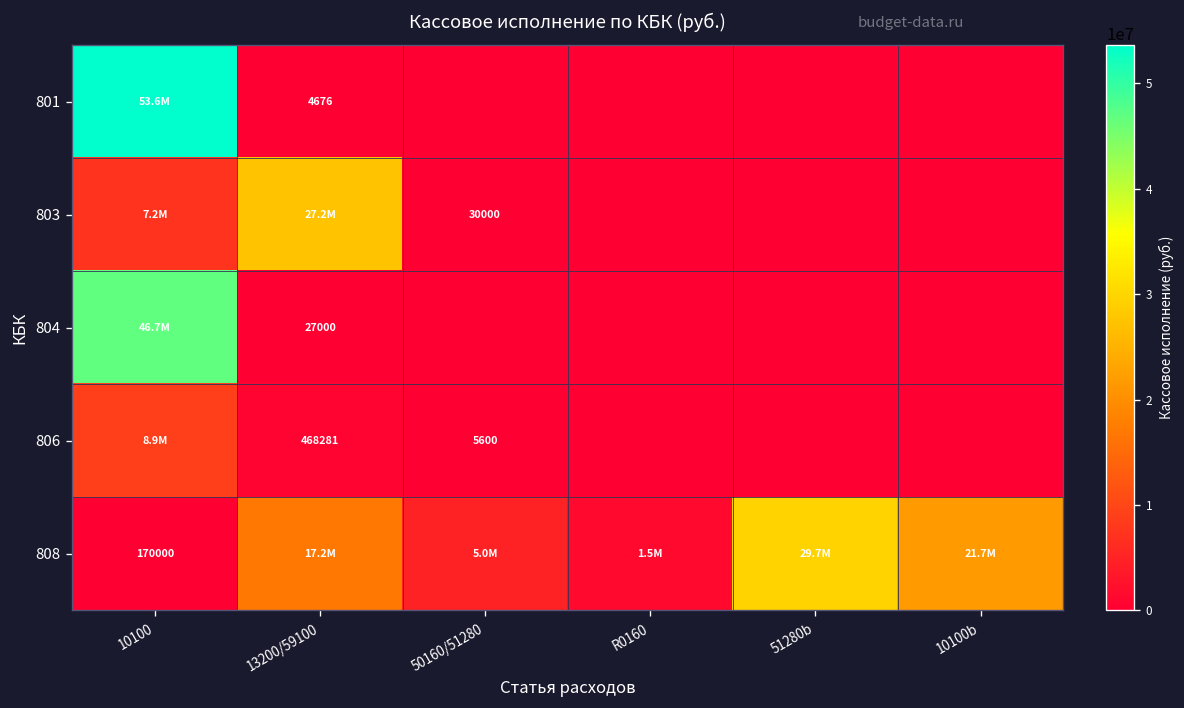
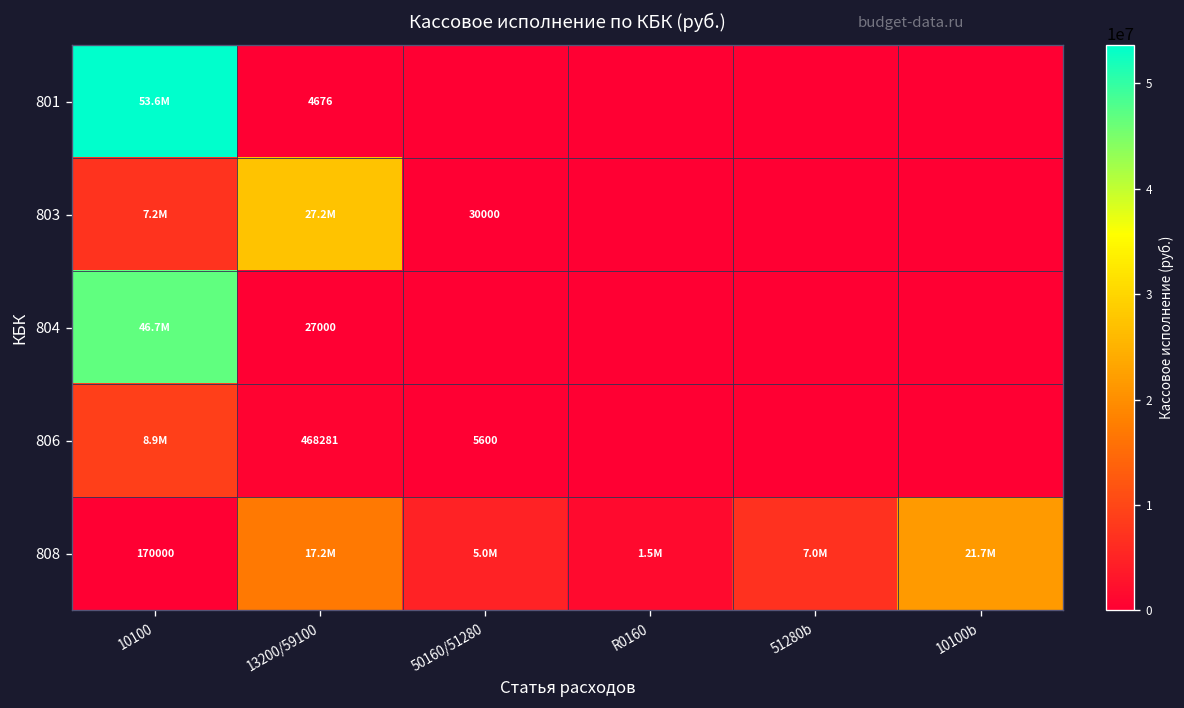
  {
    "801": {
      "10100": "53.6M",
      "13200/59100": "4676"
    },
    "803": {
      "10100": "7.2M",
      "13200/59100": "27.2M",
      "50160/51280": "30000"
    },
    "804": {
      "10100": "46.7M",
      "13200/59100": "27000"
    },
    "806": {
      "10100": "8.9M",
      "13200/59100": "468281",
      "50160/51280": "5600"
    },
    "808": {
      "10100": "170000",
      "13200/59100": "17.2M",
      "50160/51280": "5.0M",
      "R0160": "1.5M",
-     "51280b": "29.7M",
+     "51280b": "7.0M",
      "10100b": "21.7M"
    }
  }
